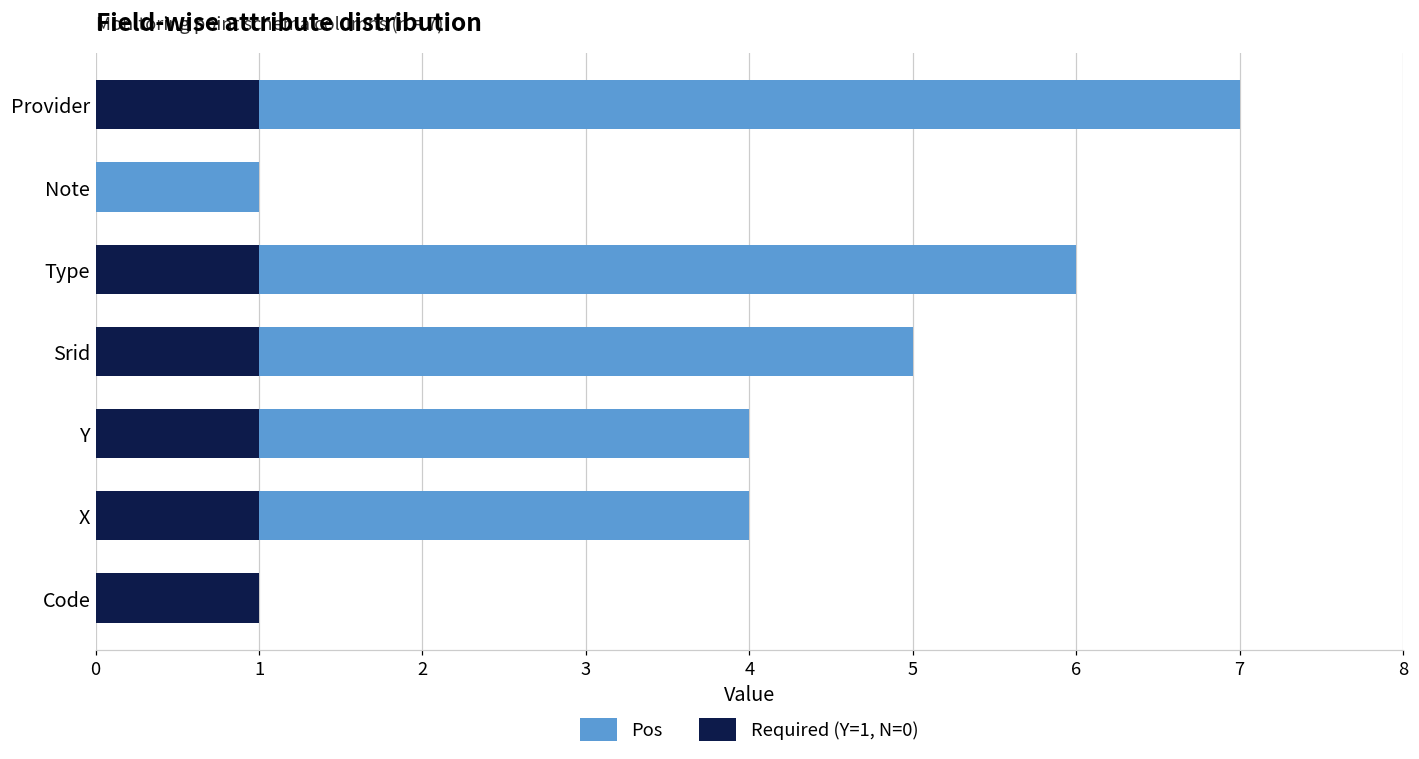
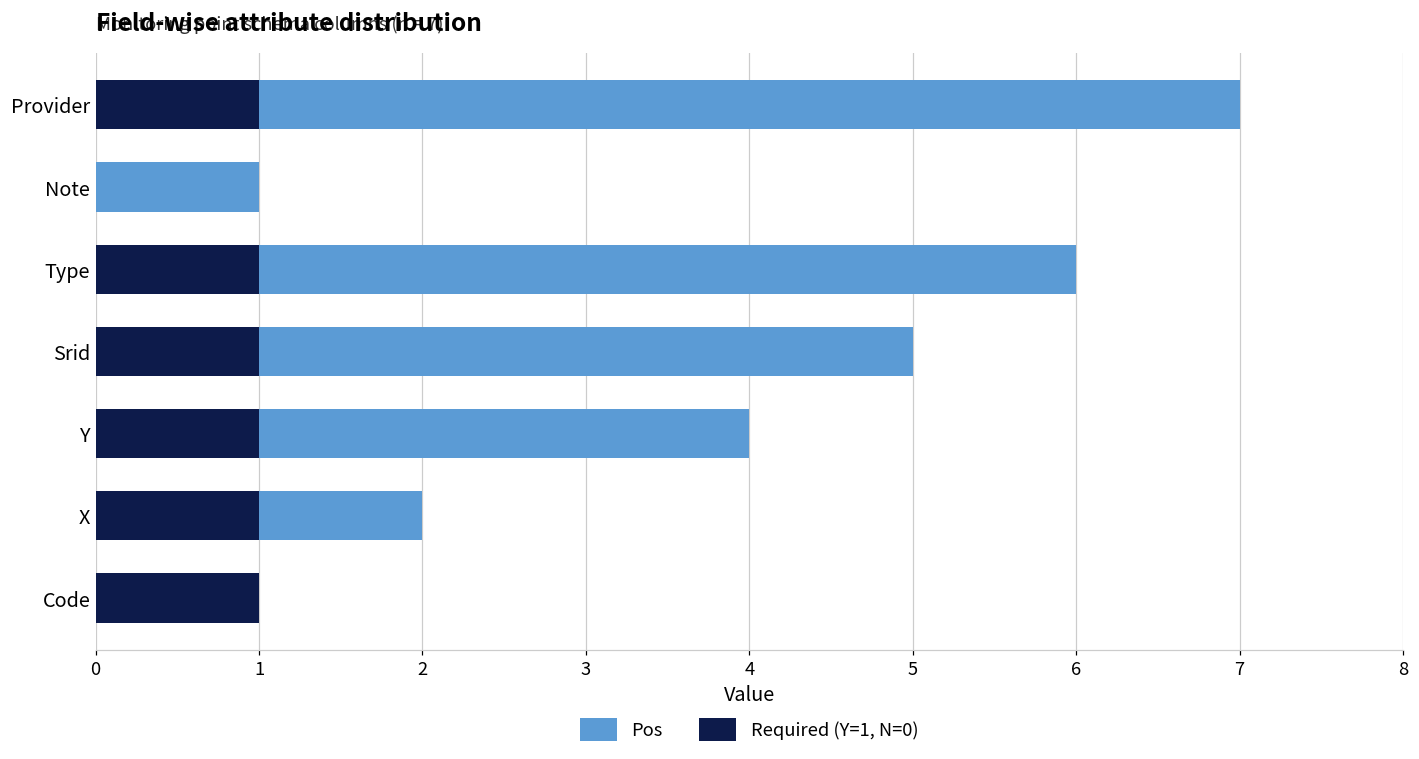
  {
    "Pos": {
      "Provider": 7,
      "Note": 1,
      "Type": 6,
      "Srid": 5,
      "Y": 4,
-     "X": 4,
+     "X": 2,
      "Code": 1
    },
    "Required (Y=1, N=0)": {
      "Note": 0,
      "Code": 1
    }
  }
